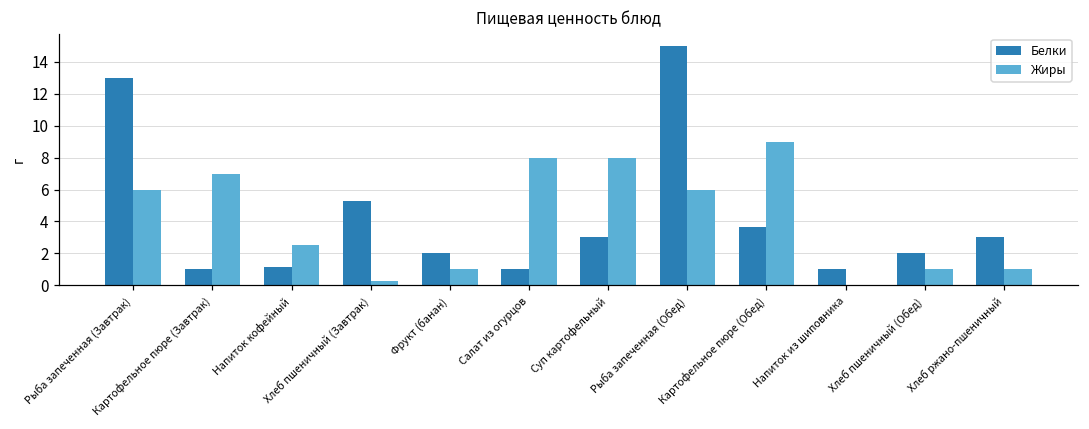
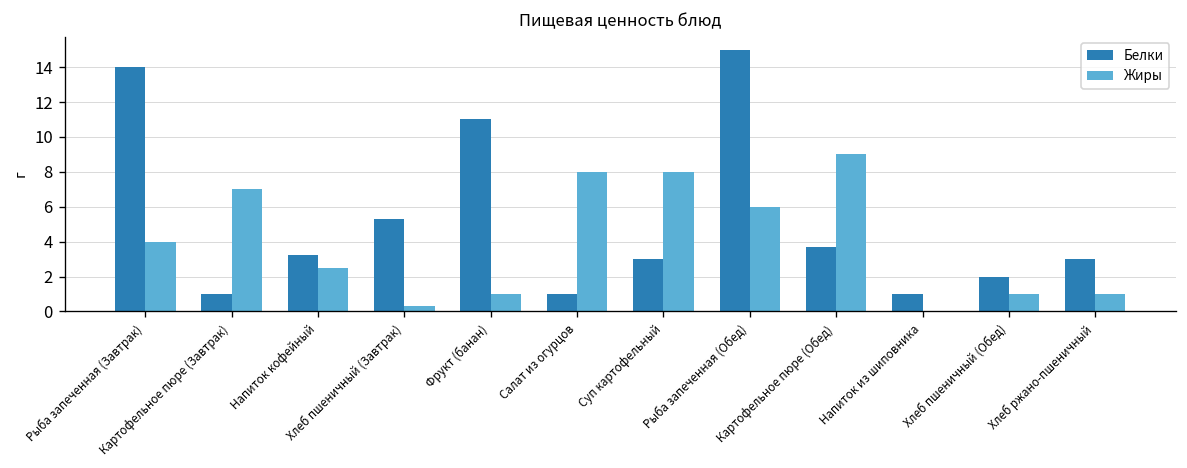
  {
    "Белки": {
-     "Рыба запеченная (Завтрак)": 13,
+     "Рыба запеченная (Завтрак)": 14,
      "Картофельное пюре (Завтрак)": 1.0,
-     "Напиток кофейный": 1.1,
+     "Напиток кофейный": 3.2,
      "Хлеб пшеничный (Завтрак)": 5.3,
-     "Фрукт (банан)": 2,
+     "Фрукт (банан)": 11,
      "Салат из огурцов": 1.0,
      "Суп картофельный": 3.0,
      "Рыба запеченная (Обед)": 15.0,
      "Картофельное пюре (Обед)": 3.7,
      "Напиток из шиповника": 1.0,
      "Хлеб пшеничный (Обед)": 2.0,
      "Хлеб ржано-пшеничный": 3.0
    },
    "Жиры": {
-     "Рыба запеченная (Завтрак)": 6,
+     "Рыба запеченная (Завтрак)": 4,
      "Картофельное пюре (Завтрак)": 7,
      "Напиток кофейный": 2.5,
      "Хлеб пшеничный (Завтрак)": 0.3,
      "Фрукт (банан)": 1,
      "Салат из огурцов": 8,
      "Суп картофельный": 8,
      "Рыба запеченная (Обед)": 6,
      "Картофельное пюре (Обед)": 9,
      "Напиток из шиповника": 0,
      "Хлеб пшеничный (Обед)": 1,
      "Хлеб ржано-пшеничный": 1
    }
  }
